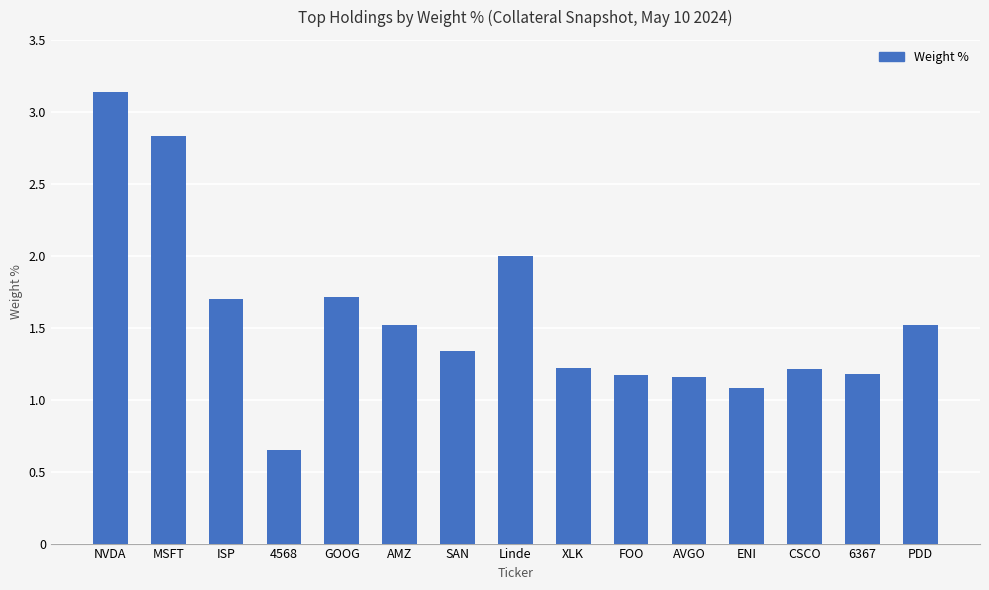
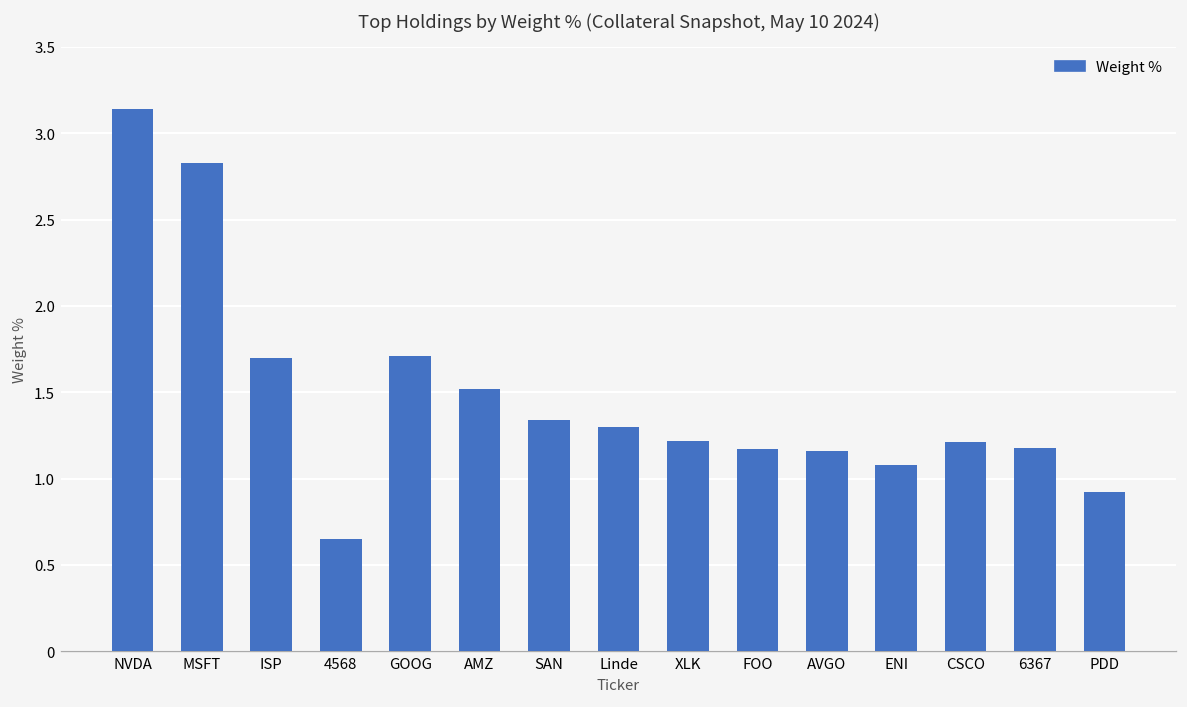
  {
    "NVDA": 3.14,
    "MSFT": 2.83,
    "ISP": 1.70,
    "4568": 0.65,
    "GOOG": 1.71,
    "AMZ": 1.52,
    "SAN": 1.34,
-   "Linde": 2.0,
+   "Linde": 1.3,
    "XLK": 1.22,
    "FOO": 1.17,
    "AVGO": 1.16,
    "ENI": 1.08,
    "CSCO": 1.21,
    "6367": 1.18,
-   "PDD": 1.52
+   "PDD": 0.92
  }
